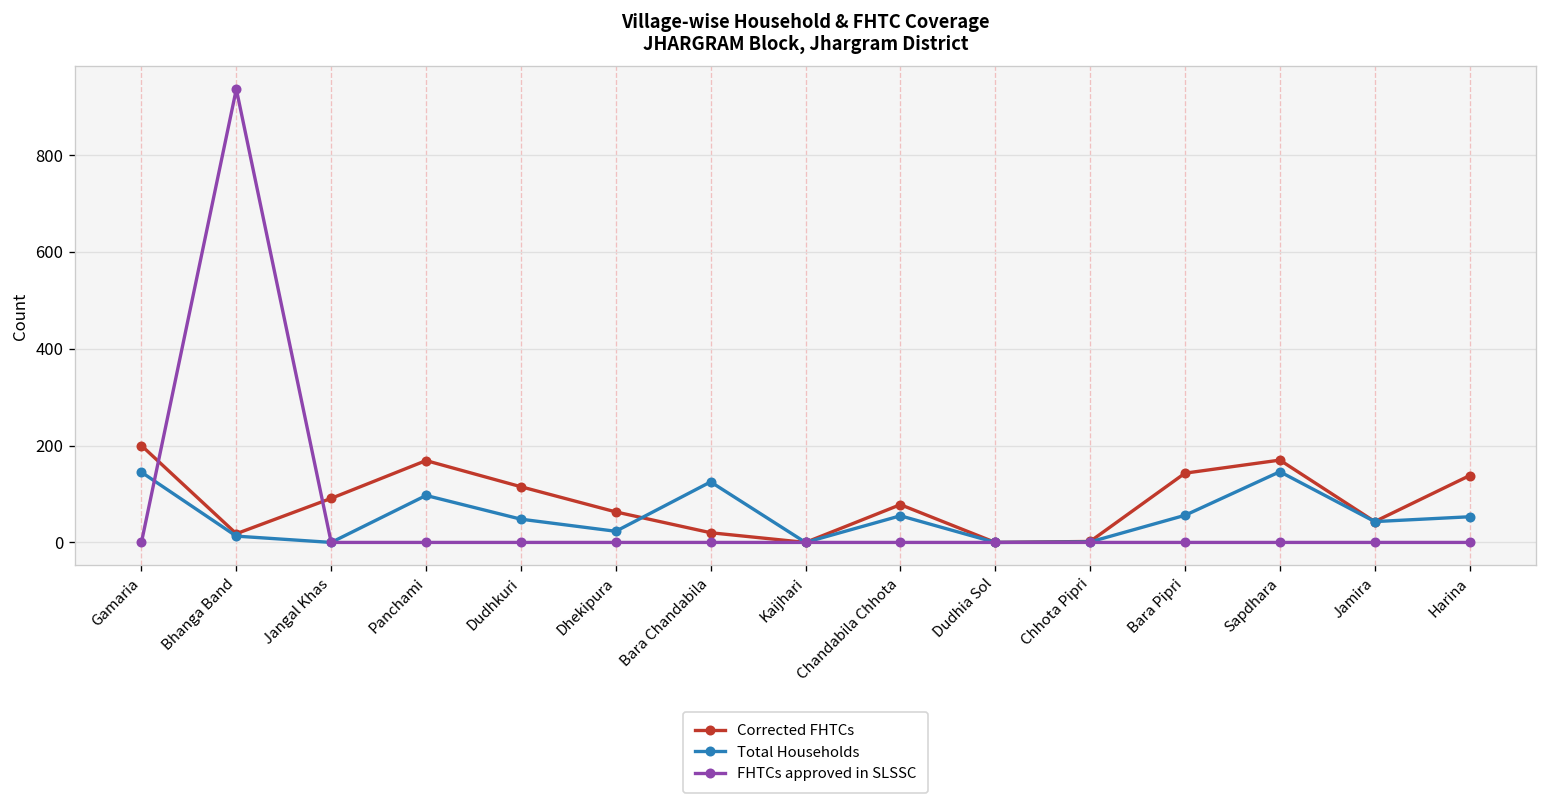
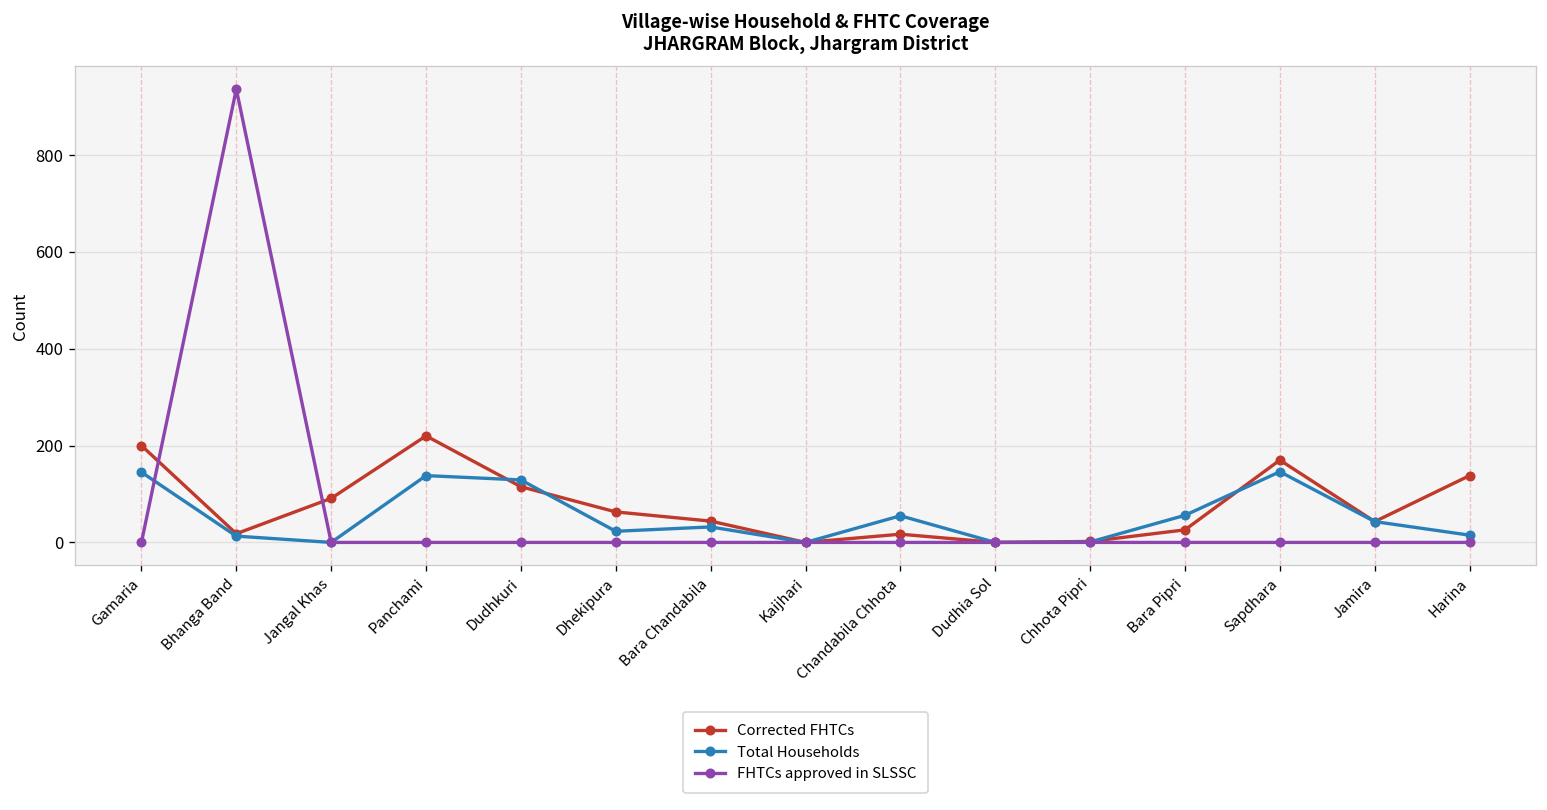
  {
    "Corrected FHTCs": {
      "Gamaria": 200,
      "Jangal Khas": 90,
-     "Panchami": 170,
+     "Panchami": 220,
      "Dudhkuri": 120,
      "Dhekipura": 60,
-     "Bara Chandabila": 20,
-     "Chandabila Chhota": 80,
-     "Bara Pipri": 140,
+     "Bara Chandabila": 40,
+     "Chandabila Chhota": 20,
+     "Bara Pipri": 30,
      "Sapdhara": 170,
      "Harina": 140
    },
    "Total Households": {
      "Gamaria": 150,
-     "Panchami": 100,
-     "Dudhkuri": 50,
+     "Panchami": 140,
+     "Dudhkuri": 130,
      "Dhekipura": 20,
-     "Bara Chandabila": 130,
+     "Bara Chandabila": 30,
      "Chandabila Chhota": 60,
      "Bara Pipri": 60,
      "Sapdhara": 150,
-     "Harina": 50
+     "Harina": 20
    },
    "FHTCs approved in SLSSC": {
      "Gamaria": 0,
      "Bhanga Band": 940,
      "Panchami": 0,
      "Dudhkuri": 0,
      "Dhekipura": 0,
      "Bara Chandabila": 0,
      "Chandabila Chhota": 0,
      "Bara Pipri": 0,
      "Sapdhara": 0,
      "Jamira": 0,
      "Harina": 0
    }
  }
